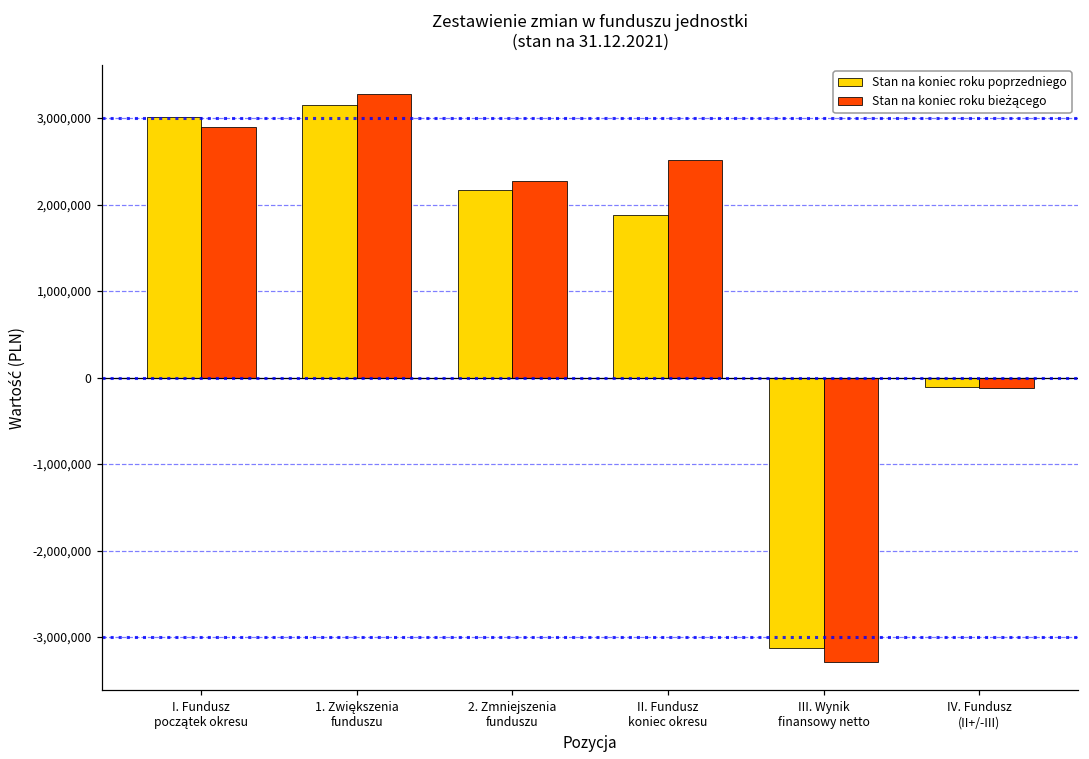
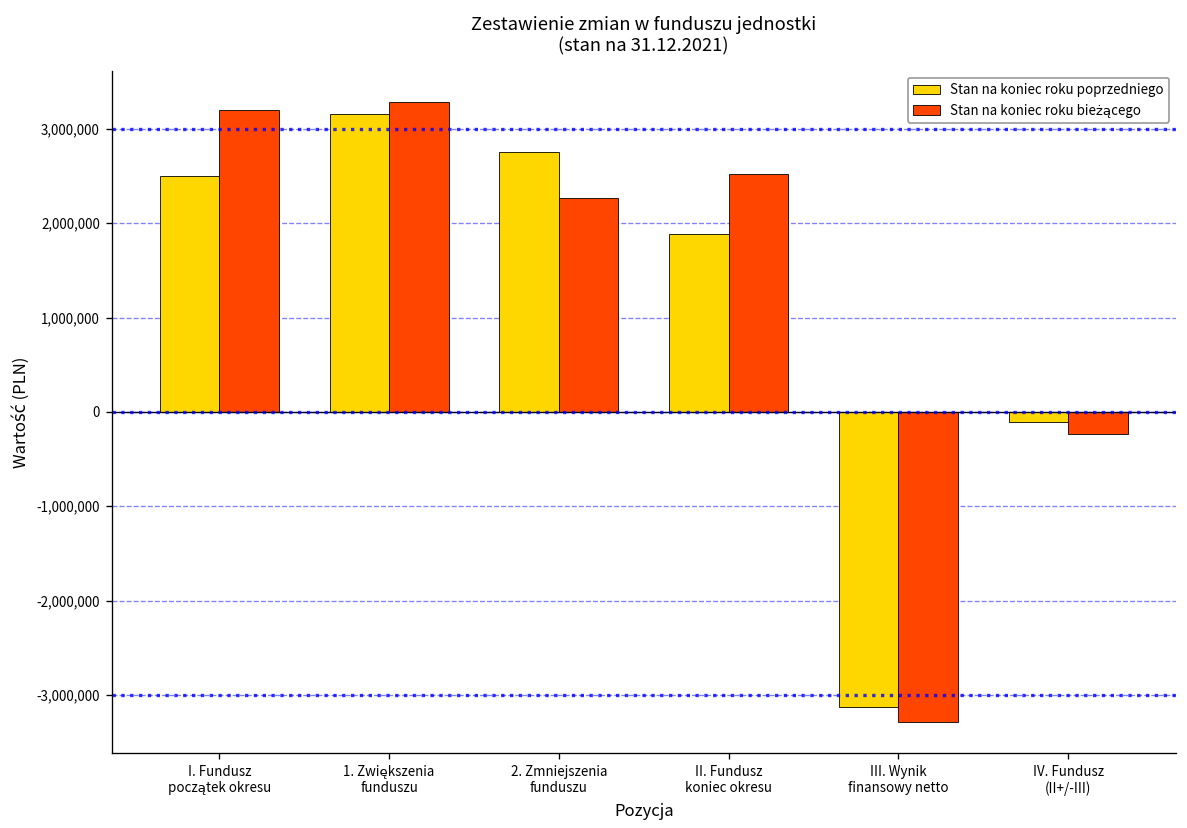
  {
    "Stan na koniec roku poprzedniego": {
-     "I. Fundusz początek okresu": "3,000,000",
+     "I. Fundusz początek okresu": "2,500,000",
      "1. Zwiększenia funduszu": "3,200,000",
-     "2. Zmniejszenia funduszu": "2,200,000",
+     "2. Zmniejszenia funduszu": "2,800,000",
      "II. Fundusz koniec okresu": "1,900,000",
      "III. Wynik finansowy netto": "-3,100,000",
      "IV. Fundusz (II+/-III)": "-100,000"
    },
    "Stan na koniec roku bieżącego": {
-     "I. Fundusz początek okresu": "2,900,000",
+     "I. Fundusz początek okresu": "3,200,000",
      "1. Zwiększenia funduszu": "3,300,000",
      "2. Zmniejszenia funduszu": "2,300,000",
      "II. Fundusz koniec okresu": "2,500,000",
      "III. Wynik finansowy netto": "-3,300,000",
-     "IV. Fundusz (II+/-III)": "-100,000"
+     "IV. Fundusz (II+/-III)": "-200,000"
    }
  }
